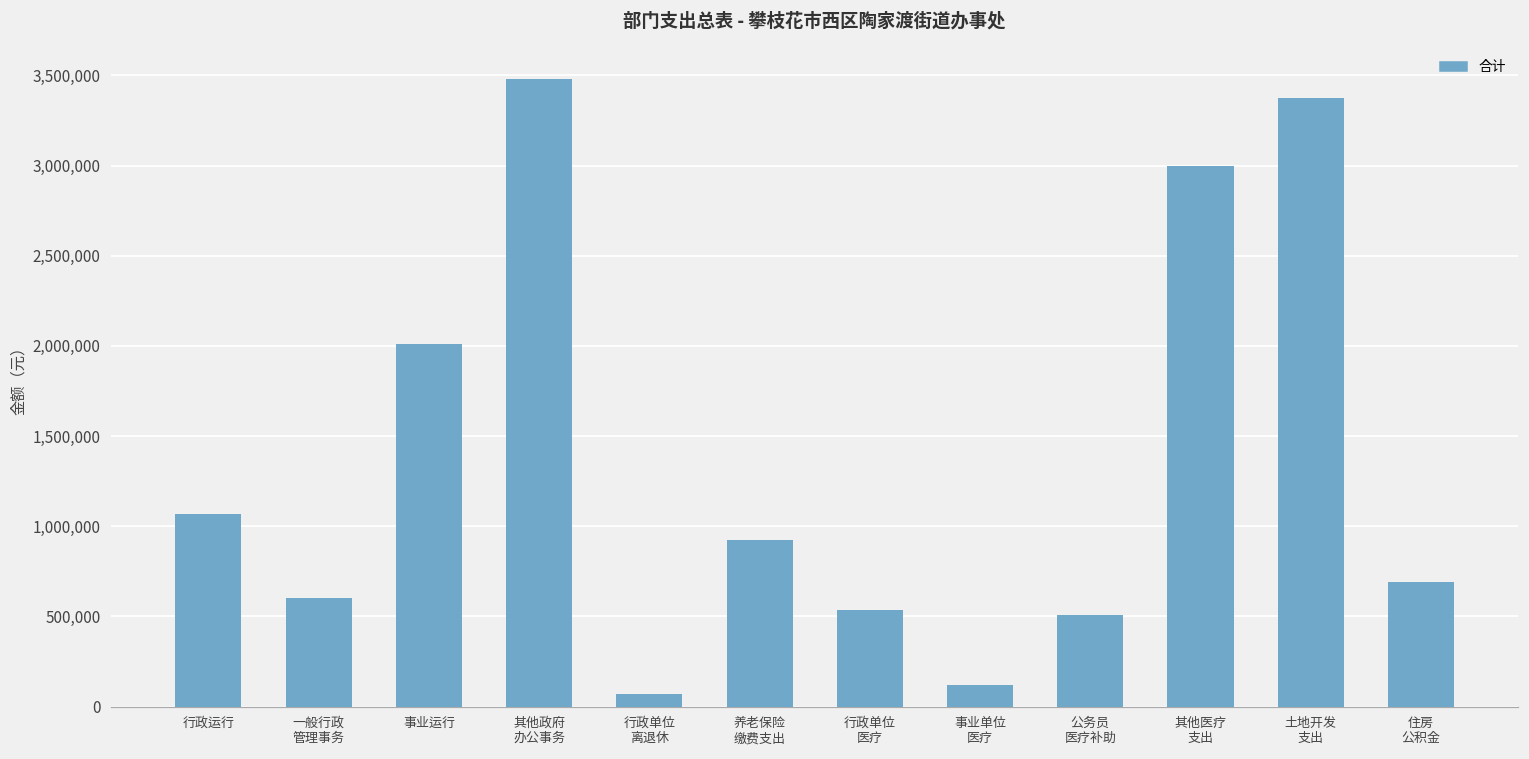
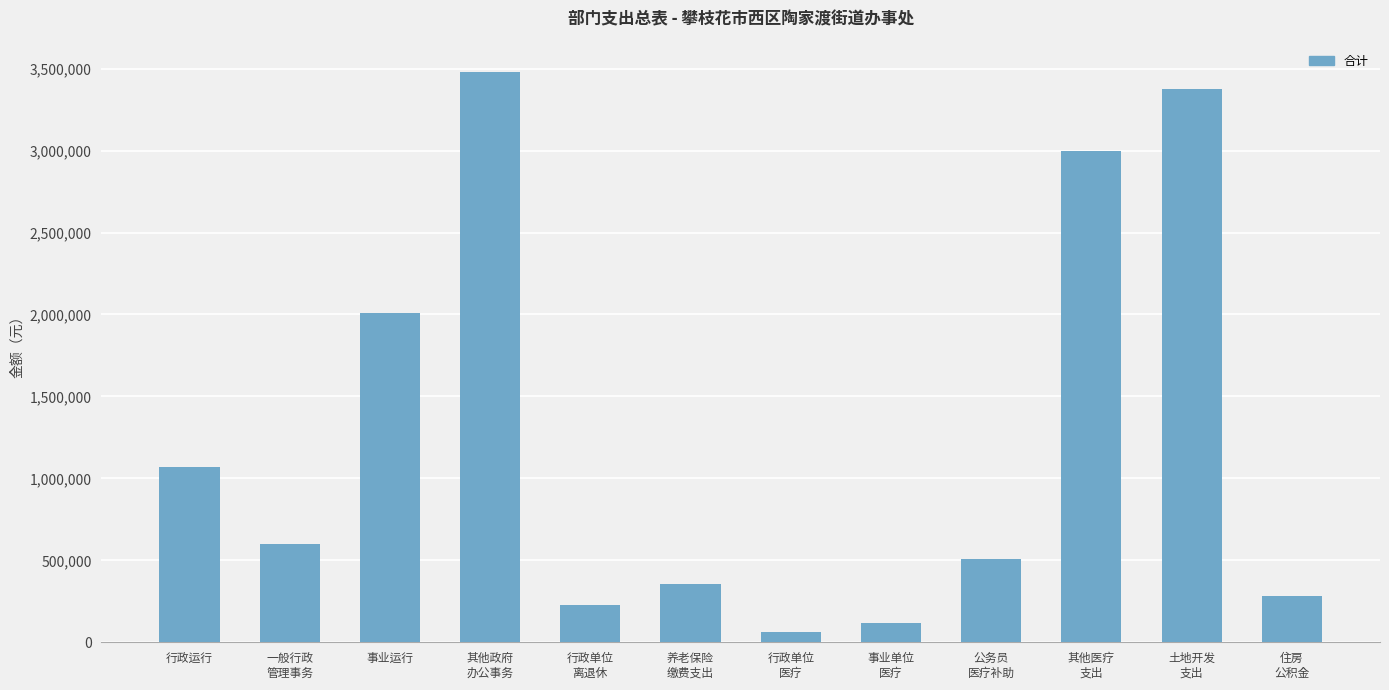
  {
    "行政运行": "1,070,000",
    "一般行政 管理事务": "600,000",
    "事业运行": "2,010,000",
    "其他政府 办公事务": "3,480,000",
-   "行政单位 离退休": "70,000",
-   "养老保险 缴费支出": "920,000",
-   "行政单位 医疗": "530,000",
+   "行政单位 离退休": "230,000",
+   "养老保险 缴费支出": "360,000",
+   "行政单位 医疗": "60,000",
    "事业单位 医疗": "120,000",
    "公务员 医疗补助": "510,000",
    "其他医疗 支出": "3,000,000",
    "土地开发 支出": "3,370,000",
-   "住房 公积金": "690,000"
+   "住房 公积金": "280,000"
  }
